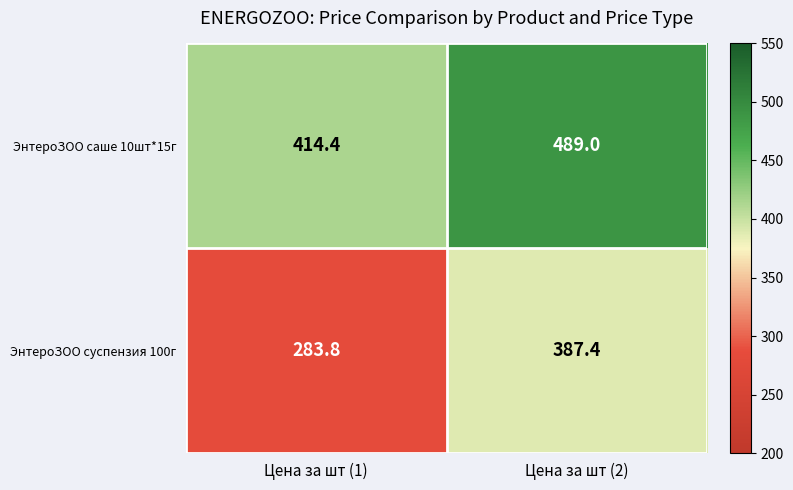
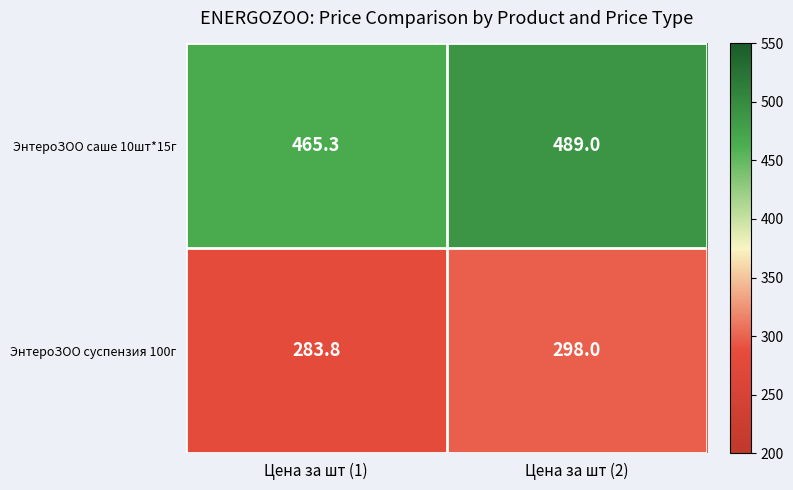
  {
    "ЭнтероЗОО саше 10шт*15г": {
-     "Цена за шт (1)": 414.4,
+     "Цена за шт (1)": 465.3,
      "Цена за шт (2)": 489.0
    },
    "ЭнтероЗОО суспензия 100г": {
      "Цена за шт (1)": 283.8,
-     "Цена за шт (2)": 387.4
+     "Цена за шт (2)": 298.0
    }
  }
